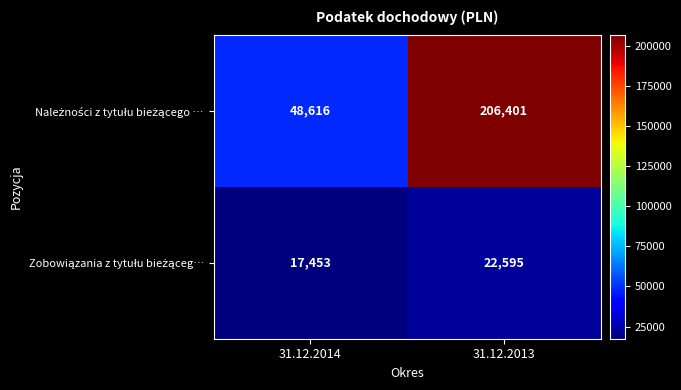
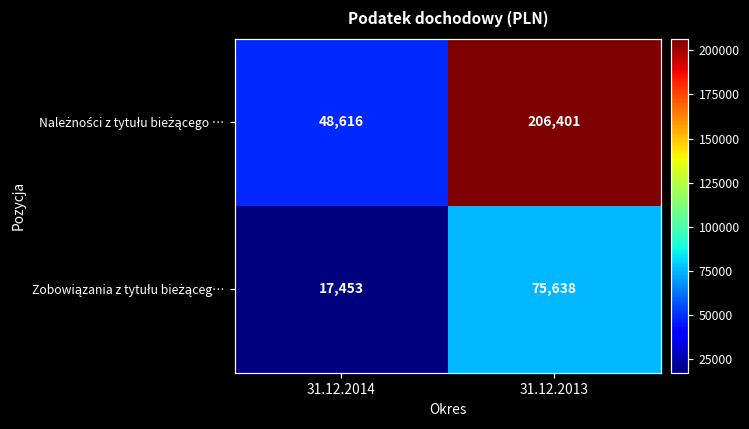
  {
    "Należności z tytułu bieżącego …": {
      "31.12.2014": "48,616",
      "31.12.2013": "206,401"
    },
    "Zobowiązania z tytułu bieżąceg…": {
      "31.12.2014": "17,453",
-     "31.12.2013": "22,595"
+     "31.12.2013": "75,638"
    }
  }
